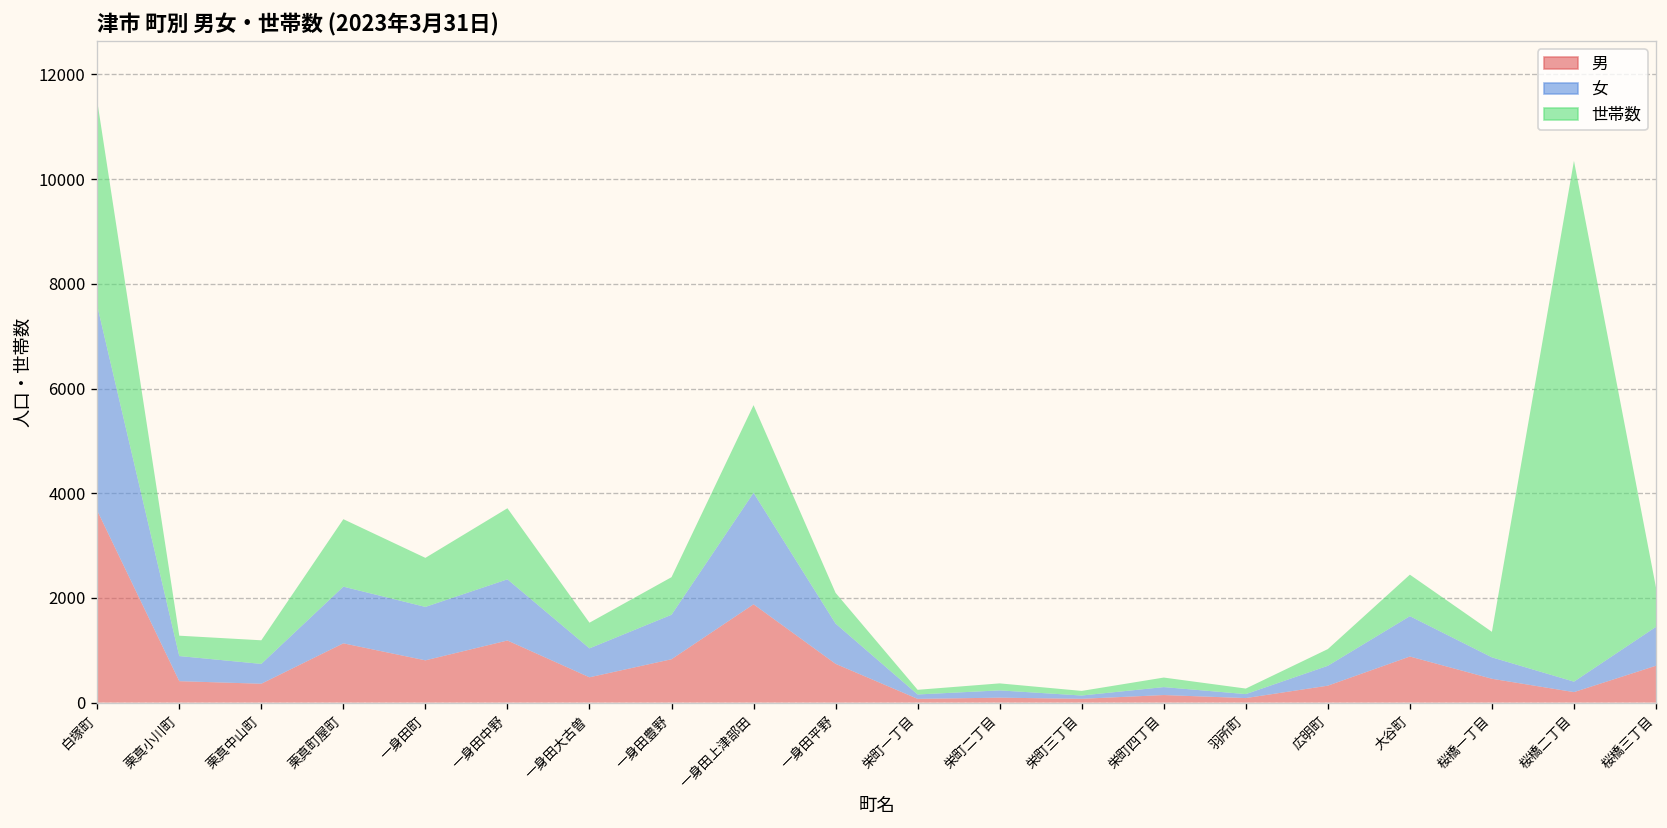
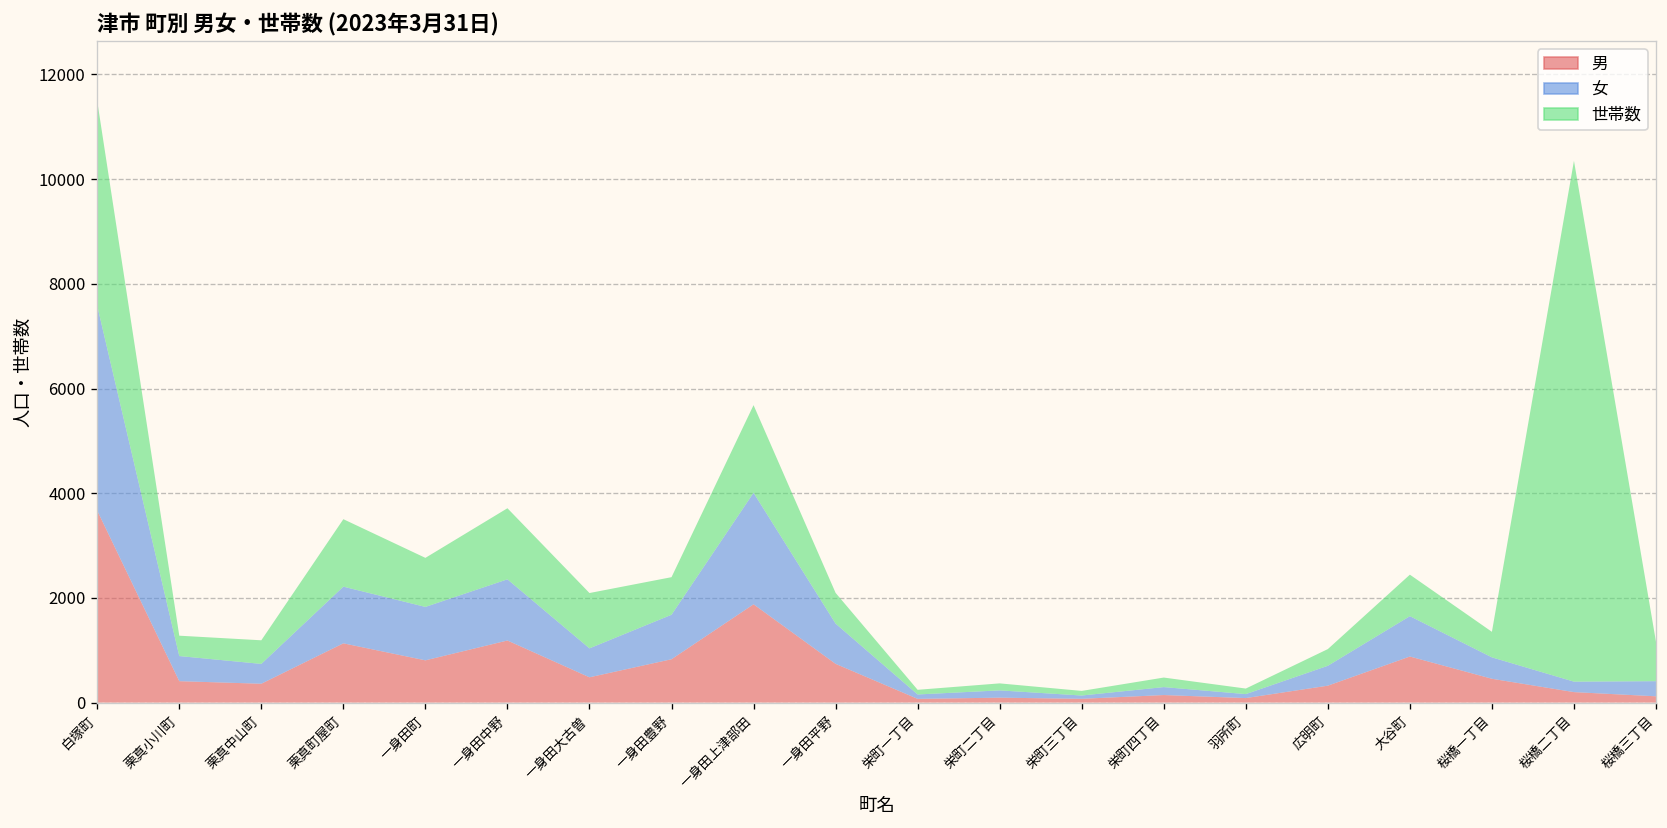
  {
    "男": {
      "白塚町": 3700,
      "栗真小川町": 400,
      "栗真中山町": 400,
      "栗真町屋町": 1100,
      "一身田町": 800,
      "一身田中野": 1200,
      "一身田大古曽": 500,
      "一身田豊野": 800,
      "一身田上津部田": 1900,
      "一身田平野": 700,
      "栄町一丁目": 100,
      "栄町二丁目": 100,
      "栄町三丁目": 100,
      "栄町四丁目": 100,
      "羽所町": 100,
      "広明町": 300,
      "大谷町": 900,
      "桜橋一丁目": 500,
      "桜橋二丁目": 200,
-     "桜橋三丁目": 700
+     "桜橋三丁目": 100
    },
    "女": {
      "白塚町": 3900,
      "栗真小川町": 500,
      "栗真中山町": 400,
      "栗真町屋町": 1100,
      "一身田町": 1000,
      "一身田中野": 1200,
      "一身田大古曽": 600,
      "一身田豊野": 900,
      "一身田上津部田": 2100,
      "一身田平野": 800,
      "栄町一丁目": 100,
      "栄町二丁目": 100,
      "栄町三丁目": 100,
      "栄町四丁目": 200,
      "羽所町": 100,
      "広明町": 400,
      "大谷町": 800,
      "桜橋一丁目": 400,
      "桜橋二丁目": 200,
-     "桜橋三丁目": 700
+     "桜橋三丁目": 300
    },
    "世帯数": {
      "白塚町": 3900,
      "栗真小川町": 400,
      "栗真中山町": 500,
      "栗真町屋町": 1300,
      "一身田町": 900,
      "一身田中野": 1400,
-     "一身田大古曽": 500,
+     "一身田大古曽": 1100,
      "一身田豊野": 700,
      "一身田上津部田": 1700,
      "一身田平野": 600,
      "栄町一丁目": 100,
      "栄町二丁目": 100,
      "栄町三丁目": 100,
      "栄町四丁目": 200,
      "羽所町": 100,
      "広明町": 300,
      "大谷町": 800,
      "桜橋一丁目": 500,
      "桜橋二丁目": 10000,
      "桜橋三丁目": 800
    }
  }
